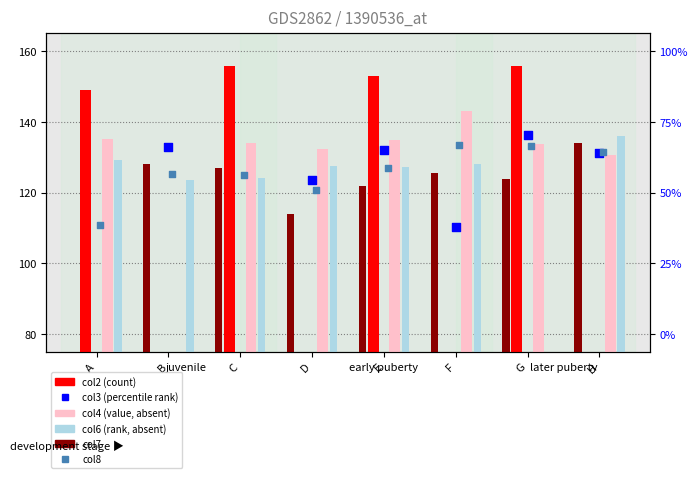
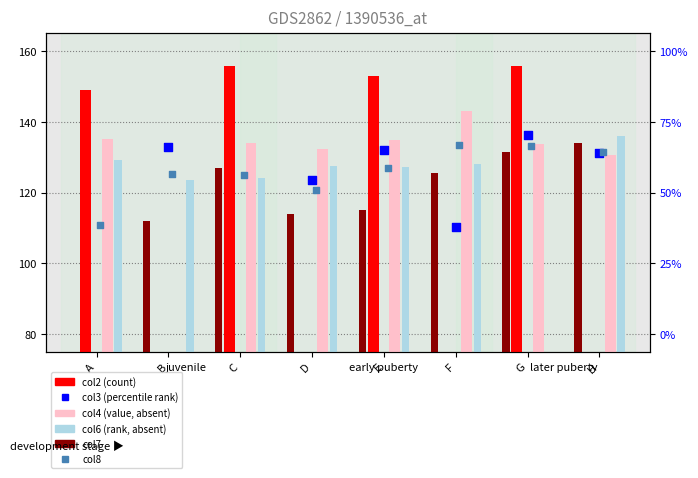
  {
    "col7": {
-     "B": 128,
+     "B": 112,
      "C": 127,
      "D": 114,
-     "E": 122,
+     "E": 115,
      "F": 126,
-     "G": 124,
+     "G": 132,
      "H": 134
    }
  }
